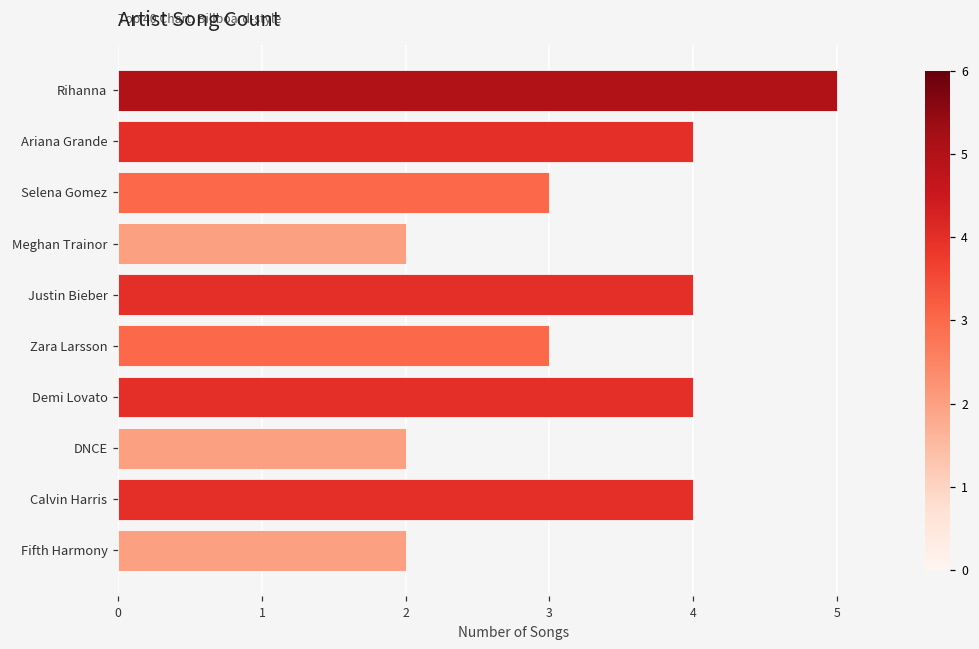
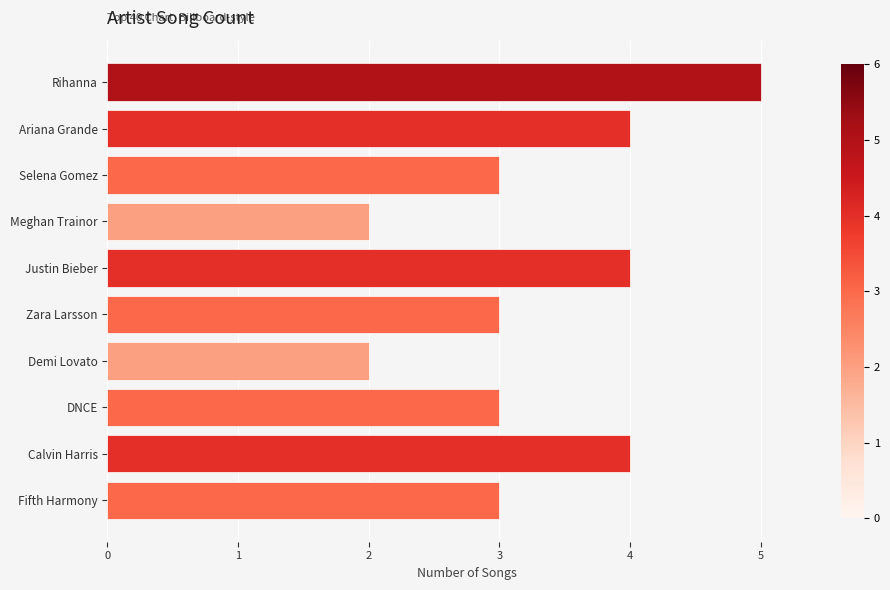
  {
    "Rihanna": 5,
    "Ariana Grande": 4,
    "Selena Gomez": 3,
    "Meghan Trainor": 2,
    "Justin Bieber": 4,
    "Zara Larsson": 3,
-   "Demi Lovato": 4,
-   "DNCE": 2,
+   "Demi Lovato": 2,
+   "DNCE": 3,
    "Calvin Harris": 4,
-   "Fifth Harmony": 2
+   "Fifth Harmony": 3
  }
